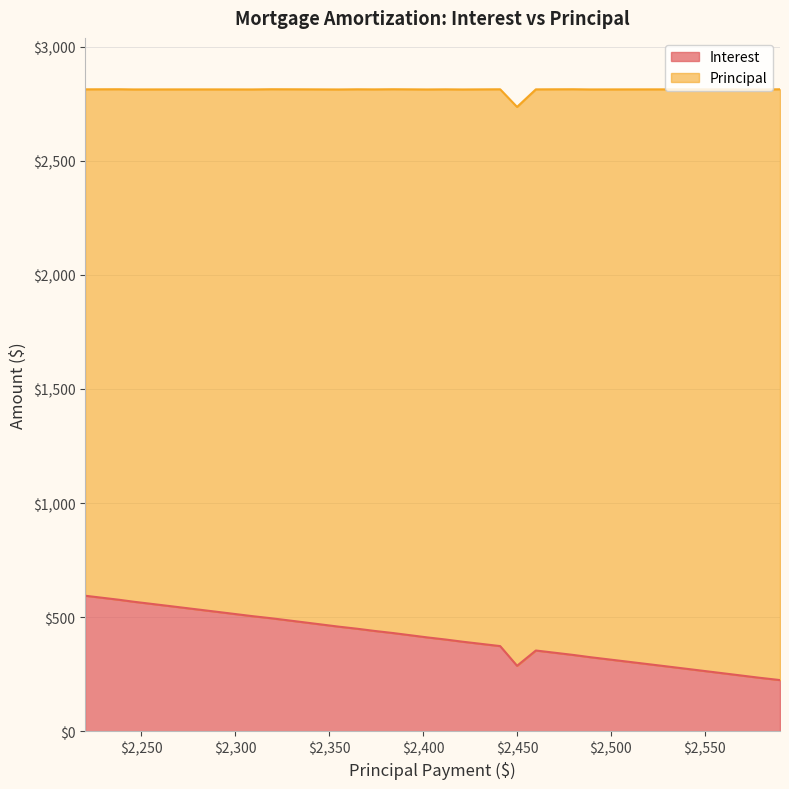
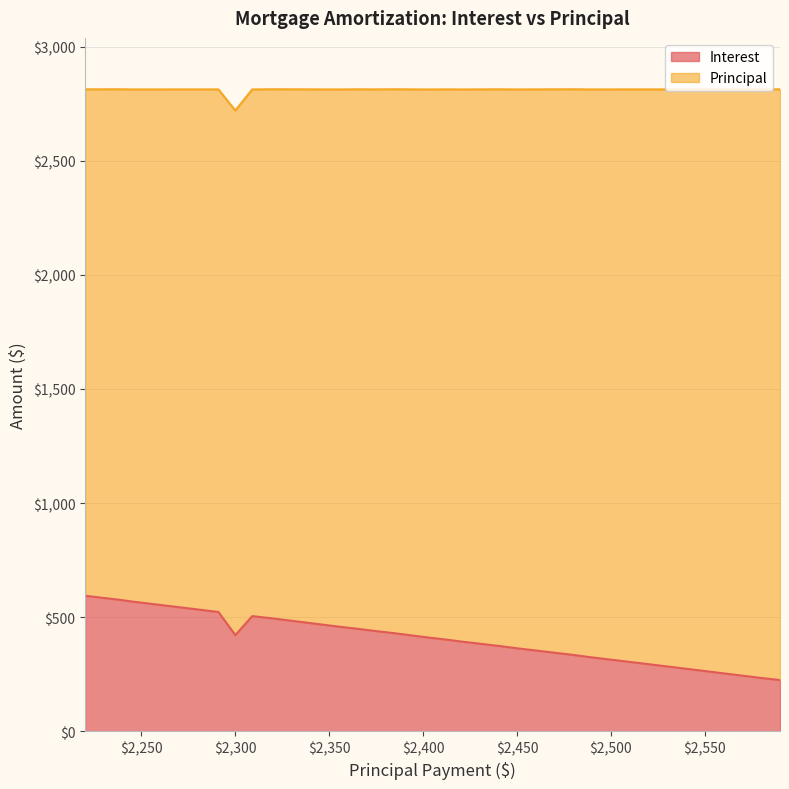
  {
    "Interest": {
-     "$2,300": "$510",
-     "$2,450": "$290"
+     "$2,300": "$420",
+     "$2,450": "$360"
    },
    "Principal": {
      "$2,300": "$2,300",
      "$2,450": "$2,450"
    }
  }
